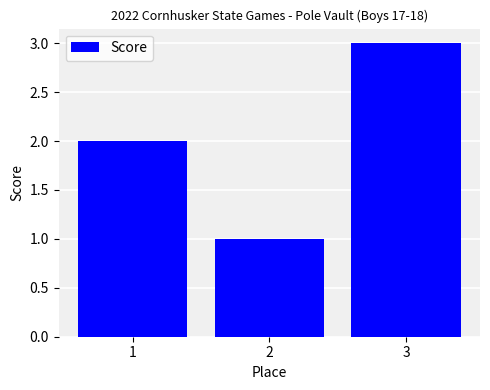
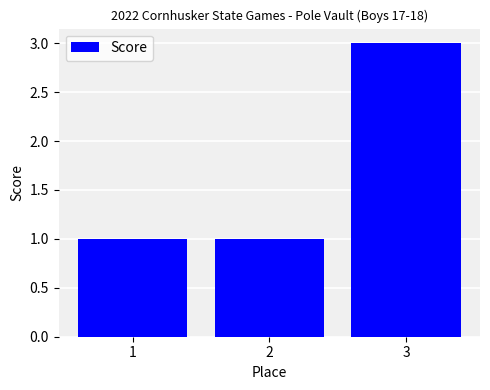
  {
-   "1": 2,
+   "1": 1,
    "2": 1,
    "3": 3
  }
